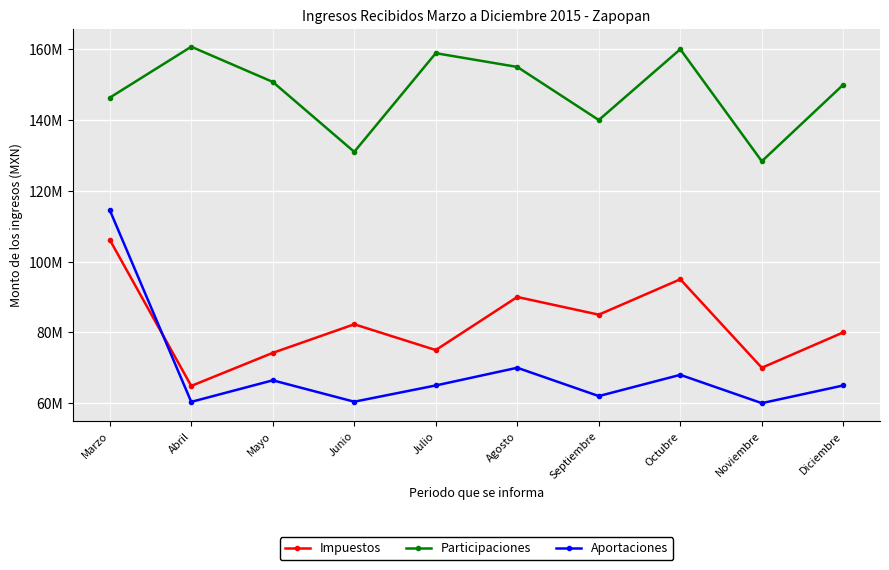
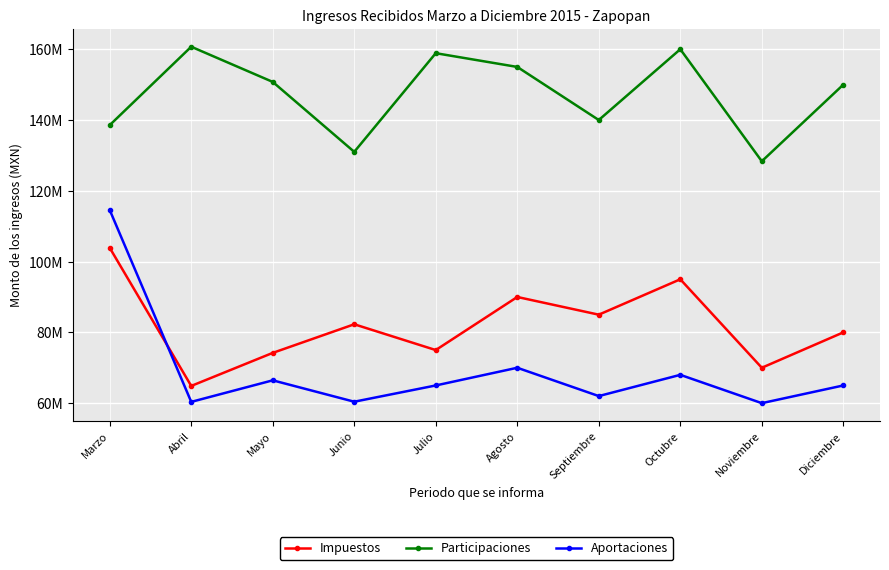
  {
    "Impuestos": {
-     "Marzo": 106000000,
+     "Marzo": 104000000,
      "Abril": 65000000,
      "Mayo": 74000000,
      "Junio": 82000000,
      "Julio": 75000000,
      "Agosto": 90000000,
      "Septiembre": 85000000,
      "Octubre": 95000000,
      "Noviembre": 70000000,
      "Diciembre": 80000000
    },
    "Participaciones": {
-     "Marzo": 146000000,
+     "Marzo": 139000000,
      "Abril": 161000000,
      "Mayo": 151000000,
      "Junio": 131000000,
      "Julio": 159000000,
      "Agosto": 155000000,
      "Septiembre": 140000000,
      "Octubre": 160000000,
      "Noviembre": 128000000,
      "Diciembre": 150000000
    },
    "Aportaciones": {
      "Marzo": 115000000,
      "Abril": 60000000,
      "Mayo": 66000000,
      "Junio": 60000000,
      "Julio": 65000000,
      "Agosto": 70000000,
      "Septiembre": 62000000,
      "Octubre": 68000000,
      "Noviembre": 60000000,
      "Diciembre": 65000000
    }
  }
